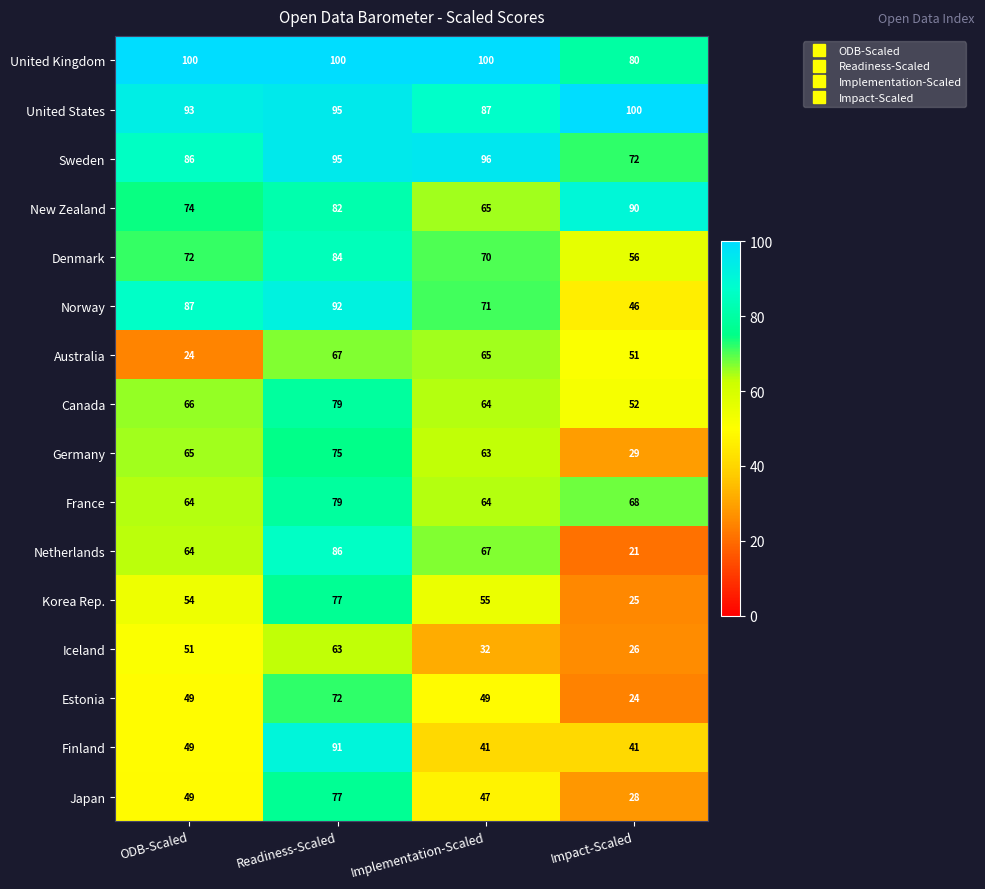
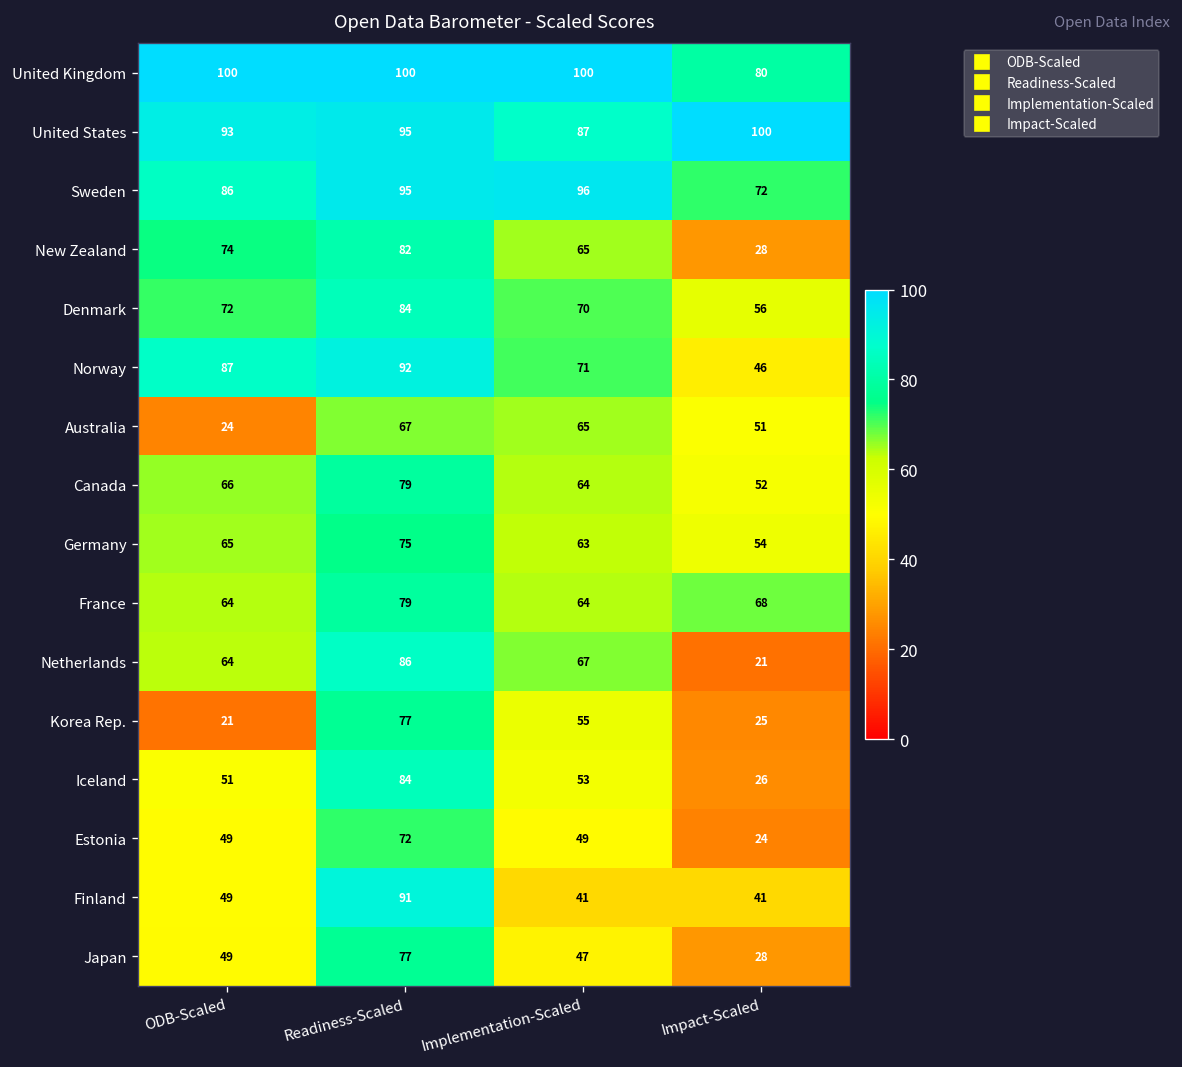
  {
    "United Kingdom": {
      "ODB-Scaled": 100,
      "Readiness-Scaled": 100,
      "Implementation-Scaled": 100,
      "Impact-Scaled": 80
    },
    "United States": {
      "ODB-Scaled": 93,
      "Readiness-Scaled": 95,
      "Implementation-Scaled": 87,
      "Impact-Scaled": 100
    },
    "Sweden": {
      "ODB-Scaled": 86,
      "Readiness-Scaled": 95,
      "Implementation-Scaled": 96,
      "Impact-Scaled": 72
    },
    "New Zealand": {
      "ODB-Scaled": 74,
      "Readiness-Scaled": 82,
      "Implementation-Scaled": 65,
-     "Impact-Scaled": 90
+     "Impact-Scaled": 28
    },
    "Denmark": {
      "ODB-Scaled": 72,
      "Readiness-Scaled": 84,
      "Implementation-Scaled": 70,
      "Impact-Scaled": 56
    },
    "Norway": {
      "ODB-Scaled": 87,
      "Readiness-Scaled": 92,
      "Implementation-Scaled": 71,
      "Impact-Scaled": 46
    },
    "Australia": {
      "ODB-Scaled": 24,
      "Readiness-Scaled": 67,
      "Implementation-Scaled": 65,
      "Impact-Scaled": 51
    },
    "Canada": {
      "ODB-Scaled": 66,
      "Readiness-Scaled": 79,
      "Implementation-Scaled": 64,
      "Impact-Scaled": 52
    },
    "Germany": {
      "ODB-Scaled": 65,
      "Readiness-Scaled": 75,
      "Implementation-Scaled": 63,
-     "Impact-Scaled": 29
+     "Impact-Scaled": 54
    },
    "France": {
      "ODB-Scaled": 64,
      "Readiness-Scaled": 79,
      "Implementation-Scaled": 64,
      "Impact-Scaled": 68
    },
    "Netherlands": {
      "ODB-Scaled": 64,
      "Readiness-Scaled": 86,
      "Implementation-Scaled": 67,
      "Impact-Scaled": 21
    },
    "Korea Rep.": {
-     "ODB-Scaled": 54,
+     "ODB-Scaled": 21,
      "Readiness-Scaled": 77,
      "Implementation-Scaled": 55,
      "Impact-Scaled": 25
    },
    "Iceland": {
      "ODB-Scaled": 51,
-     "Readiness-Scaled": 63,
-     "Implementation-Scaled": 32,
+     "Readiness-Scaled": 84,
+     "Implementation-Scaled": 53,
      "Impact-Scaled": 26
    },
    "Estonia": {
      "ODB-Scaled": 49,
      "Readiness-Scaled": 72,
      "Implementation-Scaled": 49,
      "Impact-Scaled": 24
    },
    "Finland": {
      "ODB-Scaled": 49,
      "Readiness-Scaled": 91,
      "Implementation-Scaled": 41,
      "Impact-Scaled": 41
    },
    "Japan": {
      "ODB-Scaled": 49,
      "Readiness-Scaled": 77,
      "Implementation-Scaled": 47,
      "Impact-Scaled": 28
    }
  }
